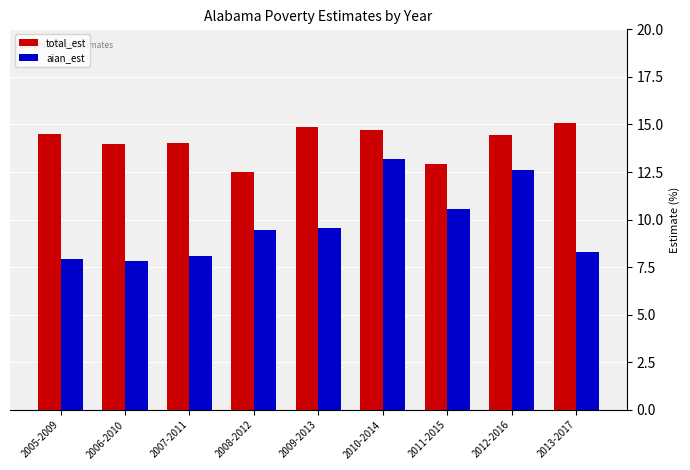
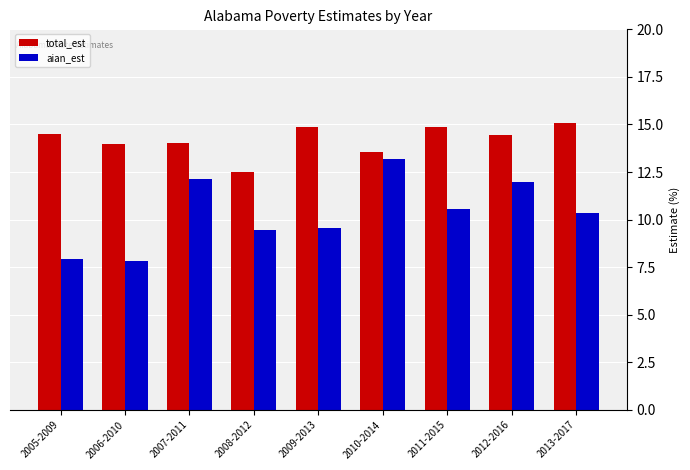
  {
    "total_est": {
      "2005-2009": 14.5,
      "2006-2010": 14.0,
      "2007-2011": 14.0,
      "2008-2012": 12.5,
      "2009-2013": 14.9,
-     "2010-2014": 14.7,
-     "2011-2015": 12.9,
+     "2010-2014": 13.5,
+     "2011-2015": 14.9,
      "2012-2016": 14.4,
      "2013-2017": 15.1
    },
    "aian_est": {
      "2005-2009": 7.9,
      "2006-2010": 7.8,
-     "2007-2011": 8.1,
+     "2007-2011": 12.2,
      "2008-2012": 9.5,
      "2009-2013": 9.6,
      "2010-2014": 13.2,
      "2011-2015": 10.6,
-     "2012-2016": 12.6,
-     "2013-2017": 8.3
+     "2012-2016": 12.0,
+     "2013-2017": 10.3
    }
  }
